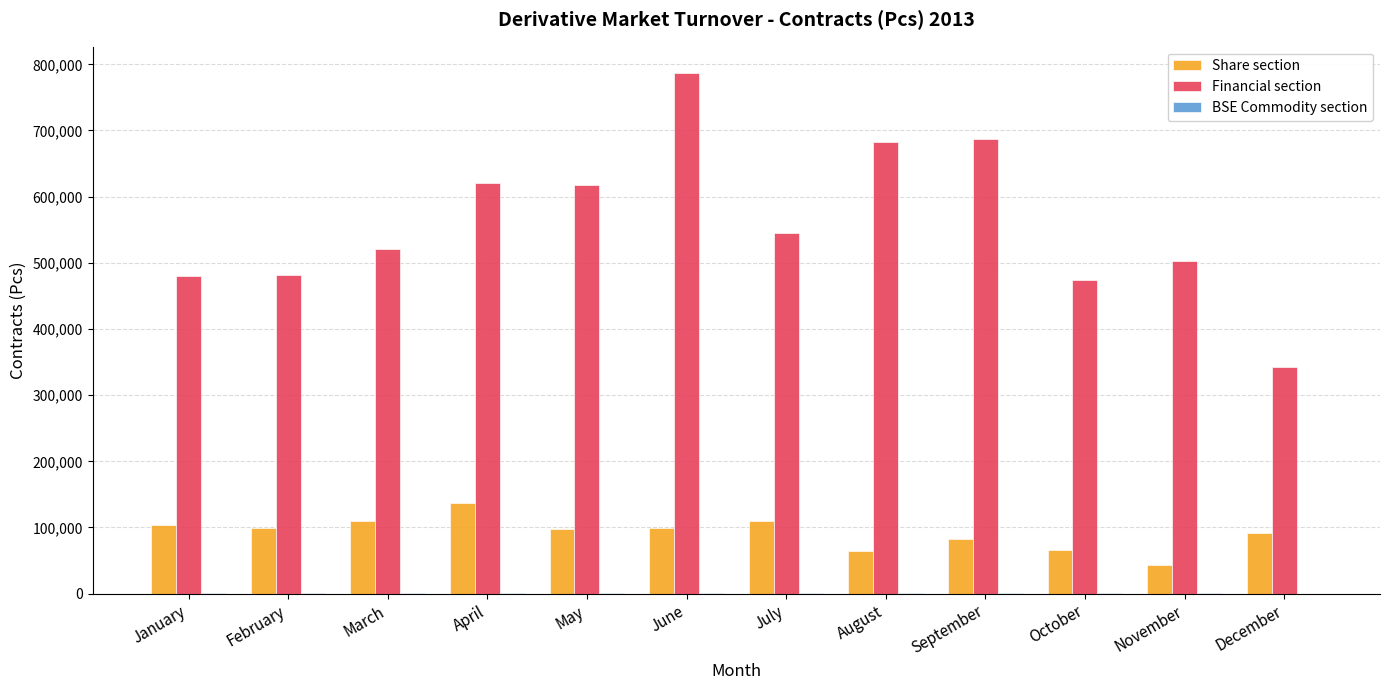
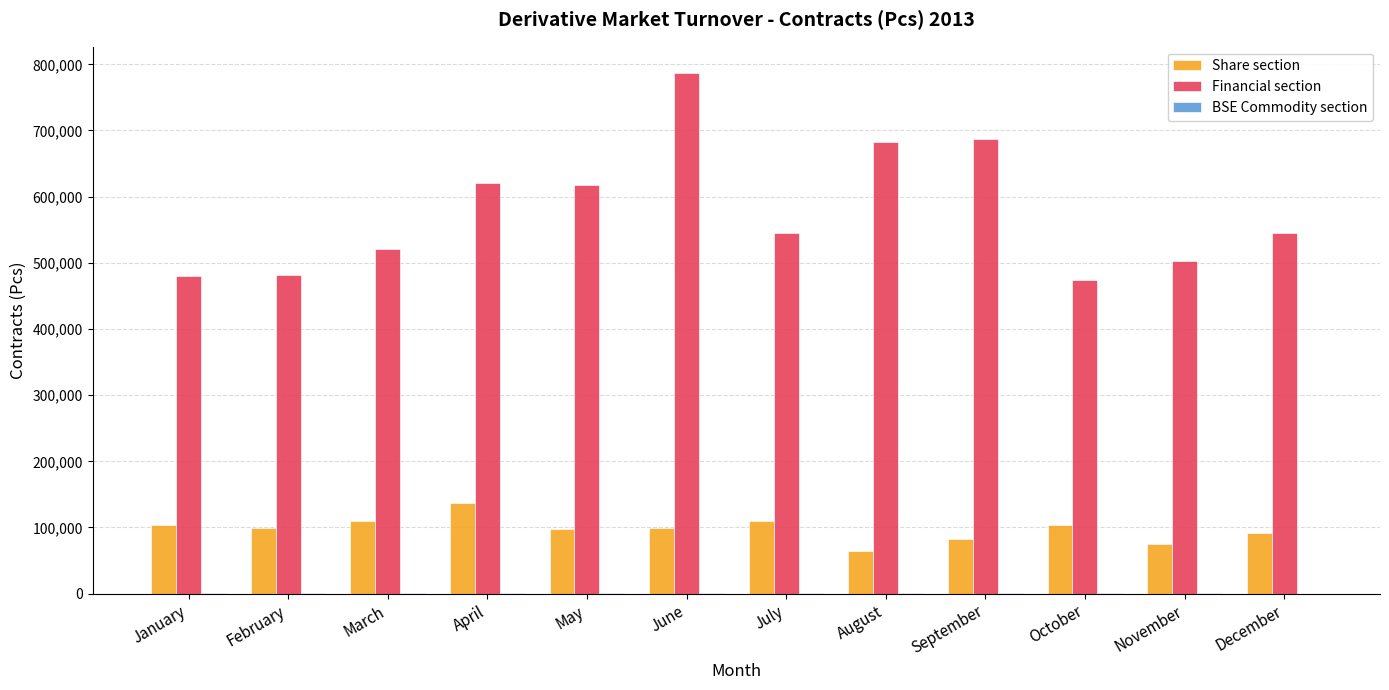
  {
    "Share section": {
      "January": "100,000",
      "February": "100,000",
      "March": "110,000",
      "April": "140,000",
      "May": "100,000",
      "June": "100,000",
      "July": "110,000",
      "August": "60,000",
      "September": "80,000",
-     "October": "70,000",
-     "November": "40,000",
+     "October": "100,000",
+     "November": "80,000",
      "December": "90,000"
    },
    "Financial section": {
      "January": "480,000",
      "February": "480,000",
      "March": "520,000",
      "April": "620,000",
      "May": "620,000",
      "June": "790,000",
      "July": "550,000",
      "August": "680,000",
      "September": "690,000",
      "October": "470,000",
      "November": "500,000",
-     "December": "340,000"
+     "December": "550,000"
    }
  }
